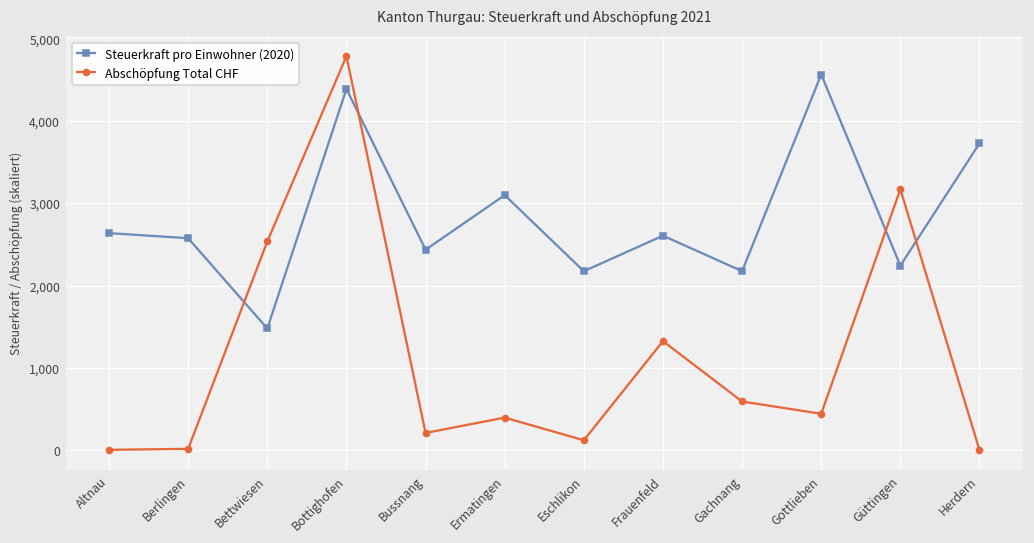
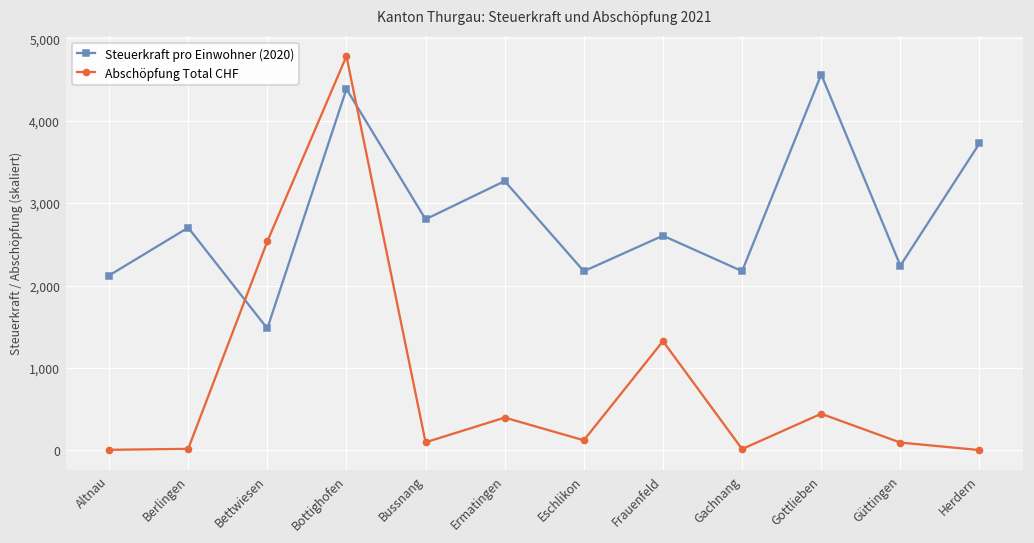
  {
    "Steuerkraft pro Einwohner (2020)": {
-     "Altnau": "2,600",
-     "Berlingen": "2,600",
+     "Altnau": "2,100",
+     "Berlingen": "2,700",
      "Bettwiesen": "1,500",
      "Bottighofen": "4,400",
-     "Bussnang": "2,400",
-     "Ermatingen": "3,100",
+     "Bussnang": "2,800",
+     "Ermatingen": "3,300",
      "Eschlikon": "2,200",
      "Frauenfeld": "2,600",
      "Gachnang": "2,200",
      "Gottlieben": "4,600",
      "Güttingen": "2,200",
      "Herdern": "3,700"
    },
    "Abschöpfung Total CHF": {
      "Altnau": "0",
      "Berlingen": "0",
      "Bettwiesen": "2,500",
      "Bottighofen": "4,800",
-     "Bussnang": "200",
+     "Bussnang": "100",
      "Ermatingen": "400",
      "Eschlikon": "100",
      "Frauenfeld": "1,300",
-     "Gachnang": "600",
+     "Gachnang": "0",
      "Gottlieben": "400",
-     "Güttingen": "3,200",
+     "Güttingen": "100",
      "Herdern": "0"
    }
  }
